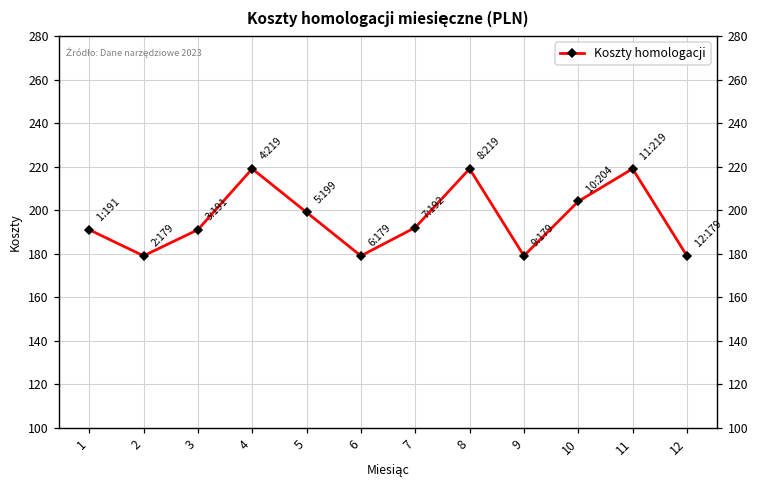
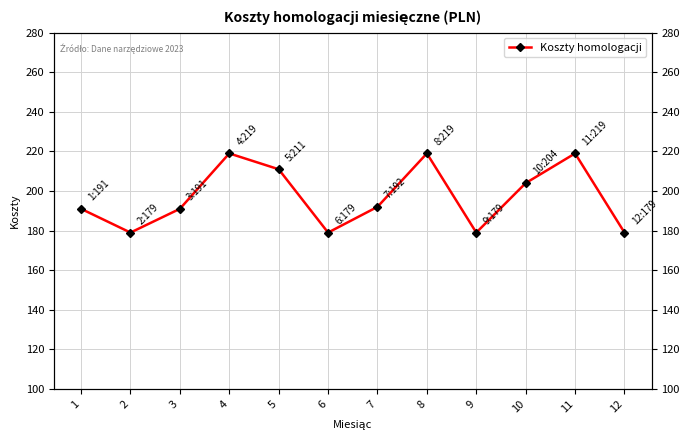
  {
    "1": 191,
    "2": 179,
    "3": 191,
    "4": 219,
-   "5": 199,
+   "5": 211,
    "6": 179,
    "7": 192,
    "8": 219,
    "9": 179,
    "10": 204,
    "11": 219,
    "12": 179
  }
